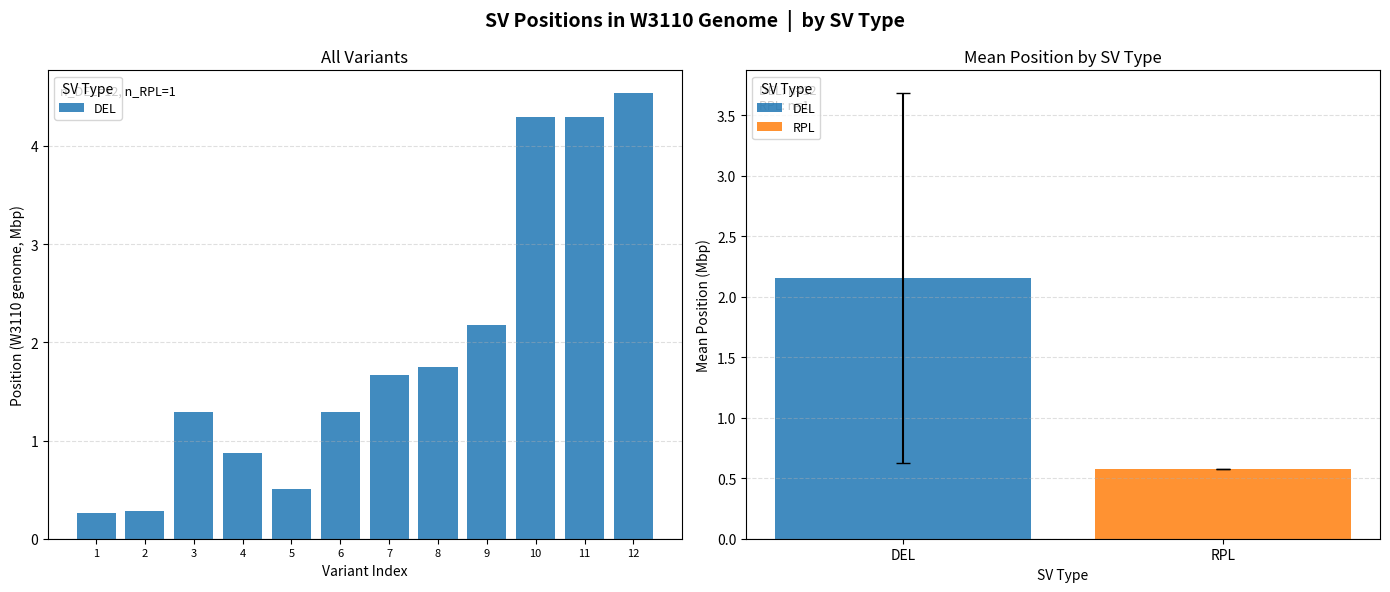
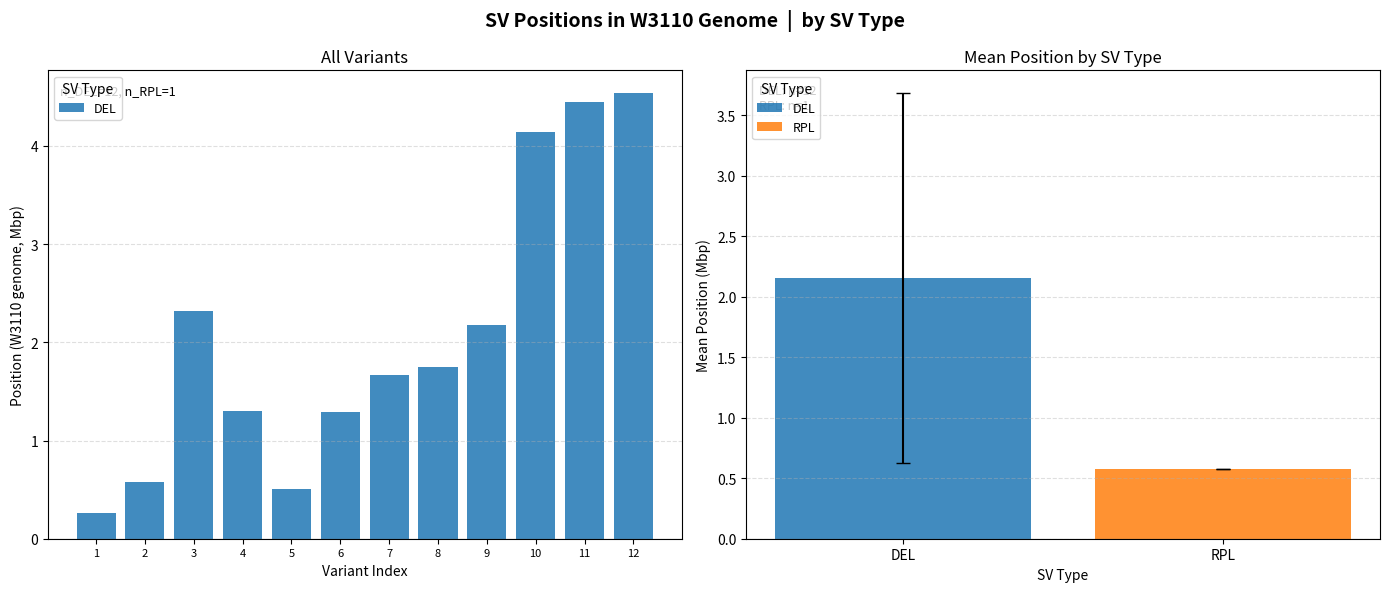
  {
    "All Variants": {
      "1": 0.3,
-     "2": 0.3,
-     "3": 1.3,
-     "4": 0.9,
+     "2": 0.6,
+     "3": 2.3,
+     "4": 1.3,
      "5": 0.5,
      "6": 1.3,
      "7": 1.7,
      "8": 1.7,
      "9": 2.2,
-     "10": 4.3,
-     "11": 4.3,
+     "10": 4.1,
+     "11": 4.4,
      "12": 4.5
    }
  }
